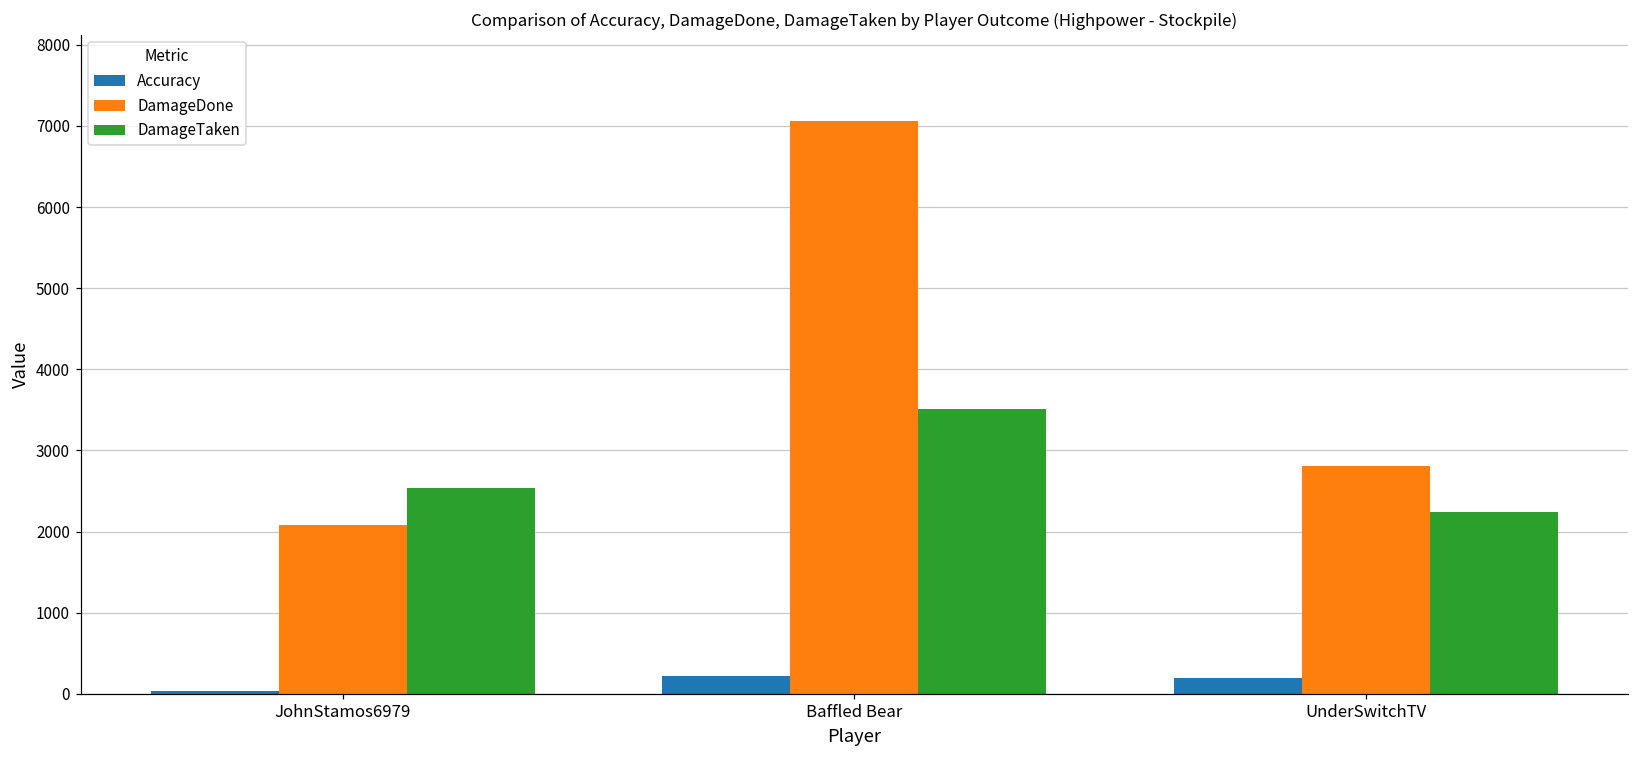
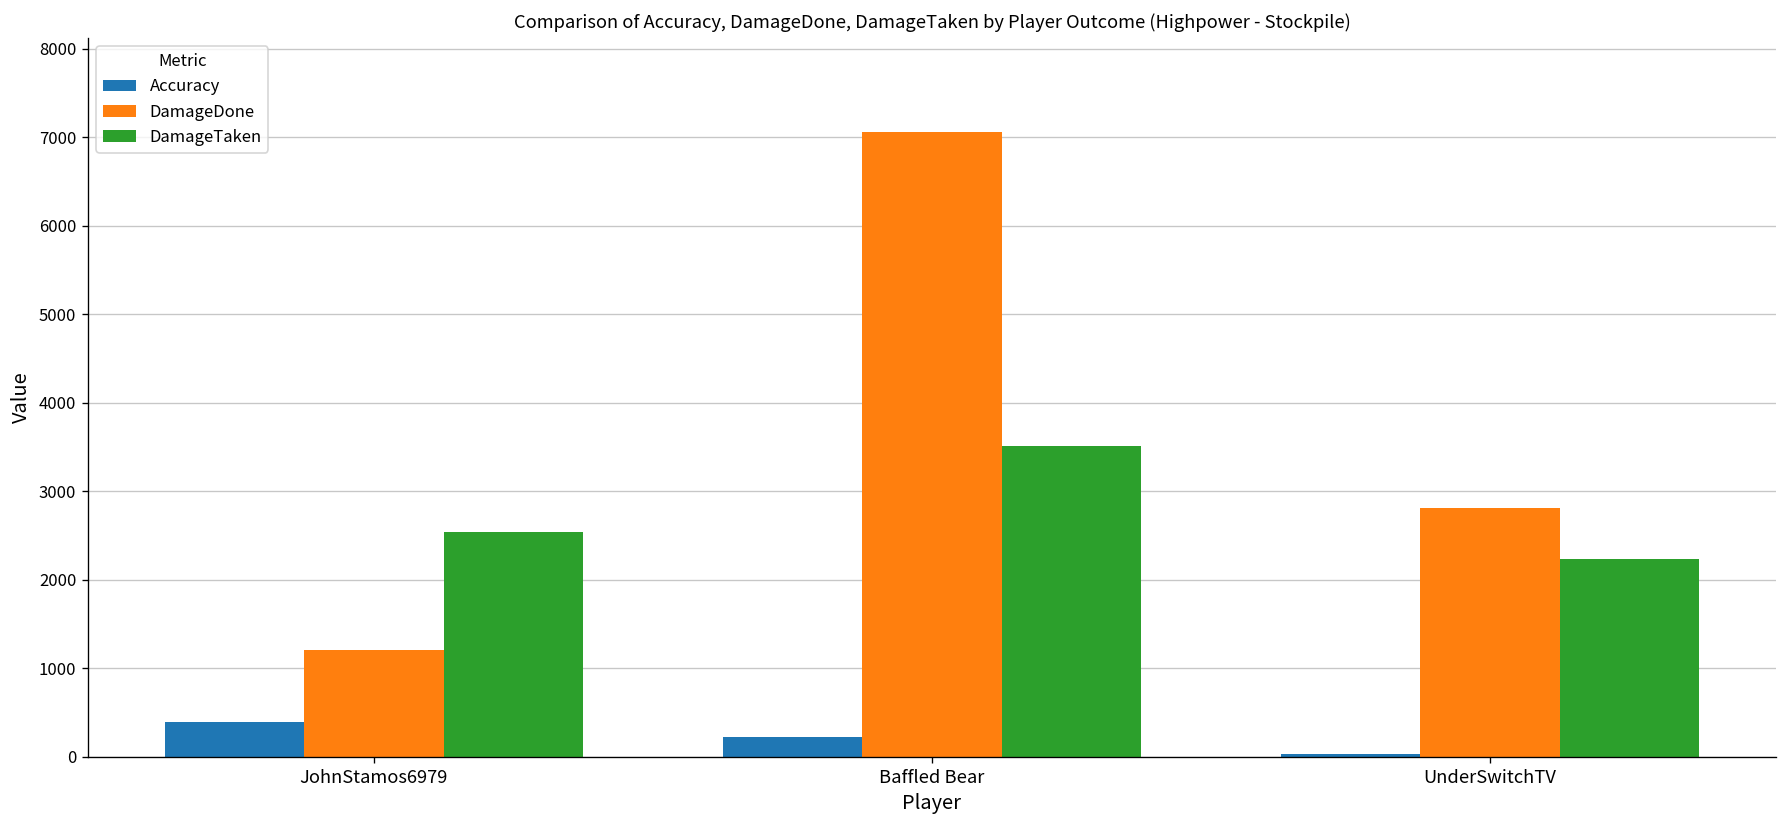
  {
    "Accuracy": {
-     "JohnStamos6979": 0,
+     "JohnStamos6979": 400,
      "Baffled Bear": 200,
-     "UnderSwitchTV": 200
+     "UnderSwitchTV": 0
    },
    "DamageDone": {
-     "JohnStamos6979": 2100,
+     "JohnStamos6979": 1200,
      "Baffled Bear": 7100,
      "UnderSwitchTV": 2800
    },
    "DamageTaken": {
      "JohnStamos6979": 2500,
      "Baffled Bear": 3500,
      "UnderSwitchTV": 2200
    }
  }
